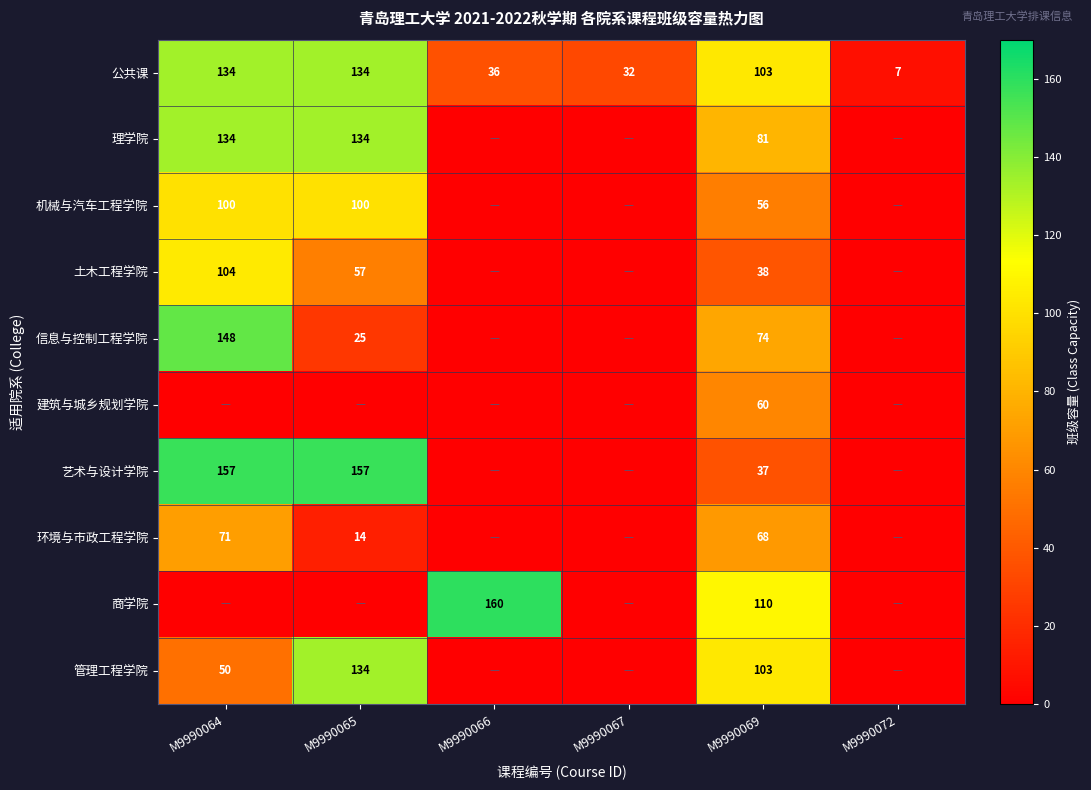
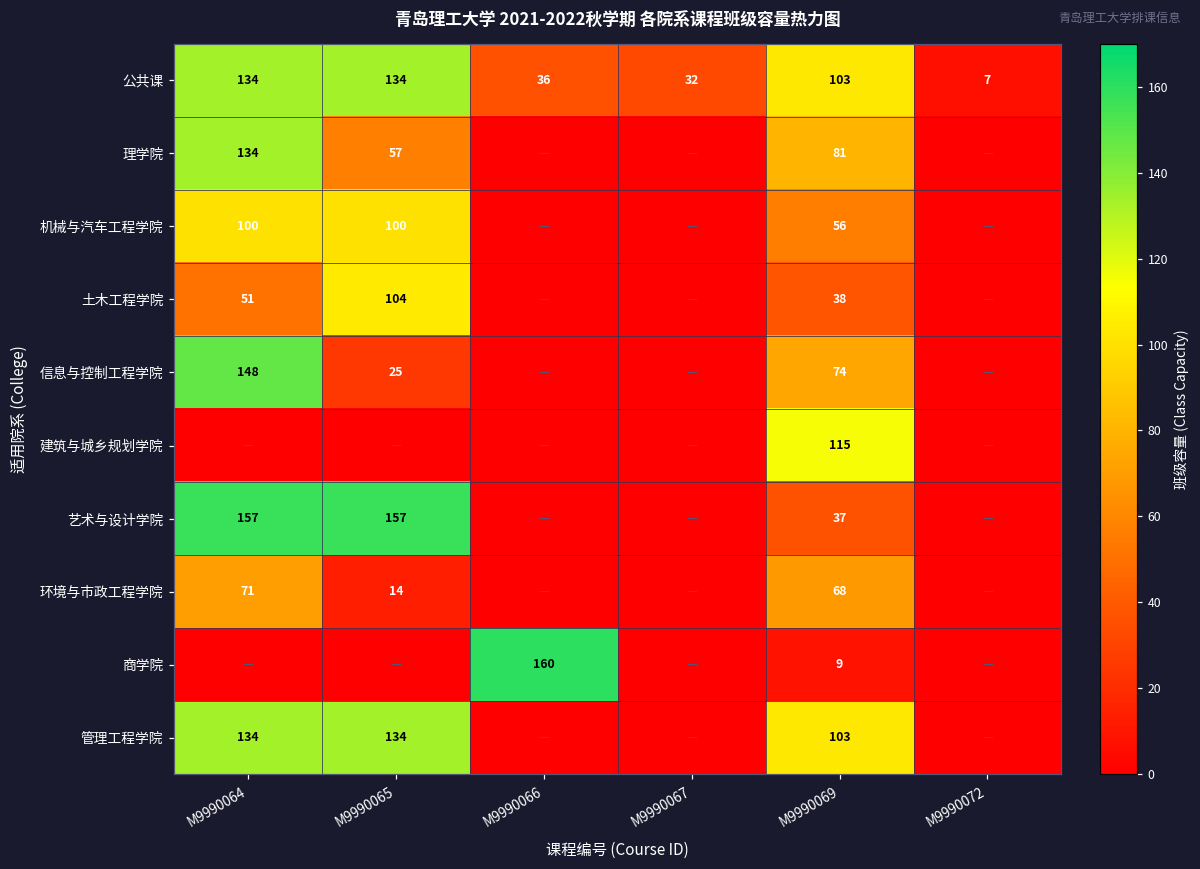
  {
    "公共课": {
      "M9990064": 134,
      "M9990065": 134,
      "M9990066": 36,
      "M9990067": 32,
      "M9990069": 103,
      "M9990072": 7
    },
    "理学院": {
      "M9990064": 134,
-     "M9990065": 134,
+     "M9990065": 57,
      "M9990069": 81
    },
    "机械与汽车工程学院": {
      "M9990064": 100,
      "M9990065": 100,
      "M9990069": 56
    },
    "土木工程学院": {
-     "M9990064": 104,
-     "M9990065": 57,
+     "M9990064": 51,
+     "M9990065": 104,
      "M9990069": 38
    },
    "信息与控制工程学院": {
      "M9990064": 148,
      "M9990065": 25,
      "M9990069": 74
    },
    "建筑与城乡规划学院": {
-     "M9990069": 60
+     "M9990069": 115
    },
    "艺术与设计学院": {
      "M9990064": 157,
      "M9990065": 157,
      "M9990069": 37
    },
    "环境与市政工程学院": {
      "M9990064": 71,
      "M9990065": 14,
      "M9990069": 68
    },
    "商学院": {
      "M9990066": 160,
-     "M9990069": 110
+     "M9990069": 9
    },
    "管理工程学院": {
-     "M9990064": 50,
+     "M9990064": 134,
      "M9990065": 134,
      "M9990069": 103
    }
  }
